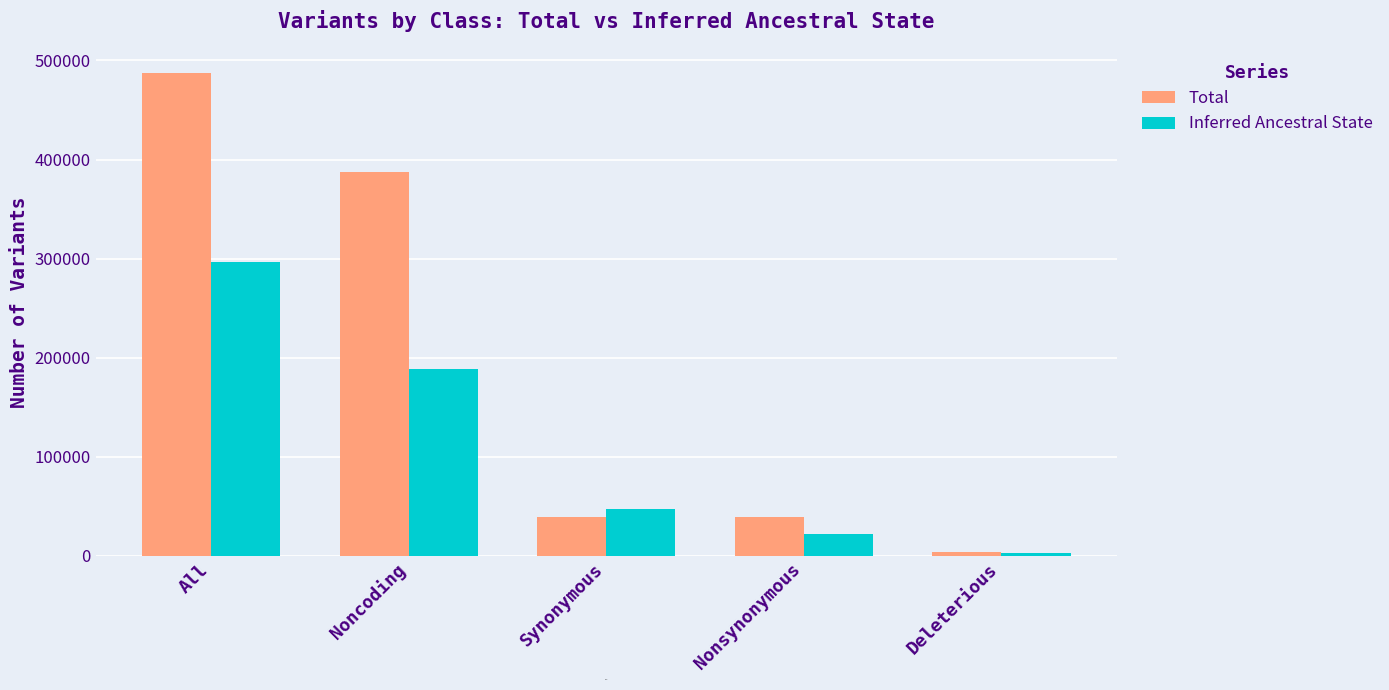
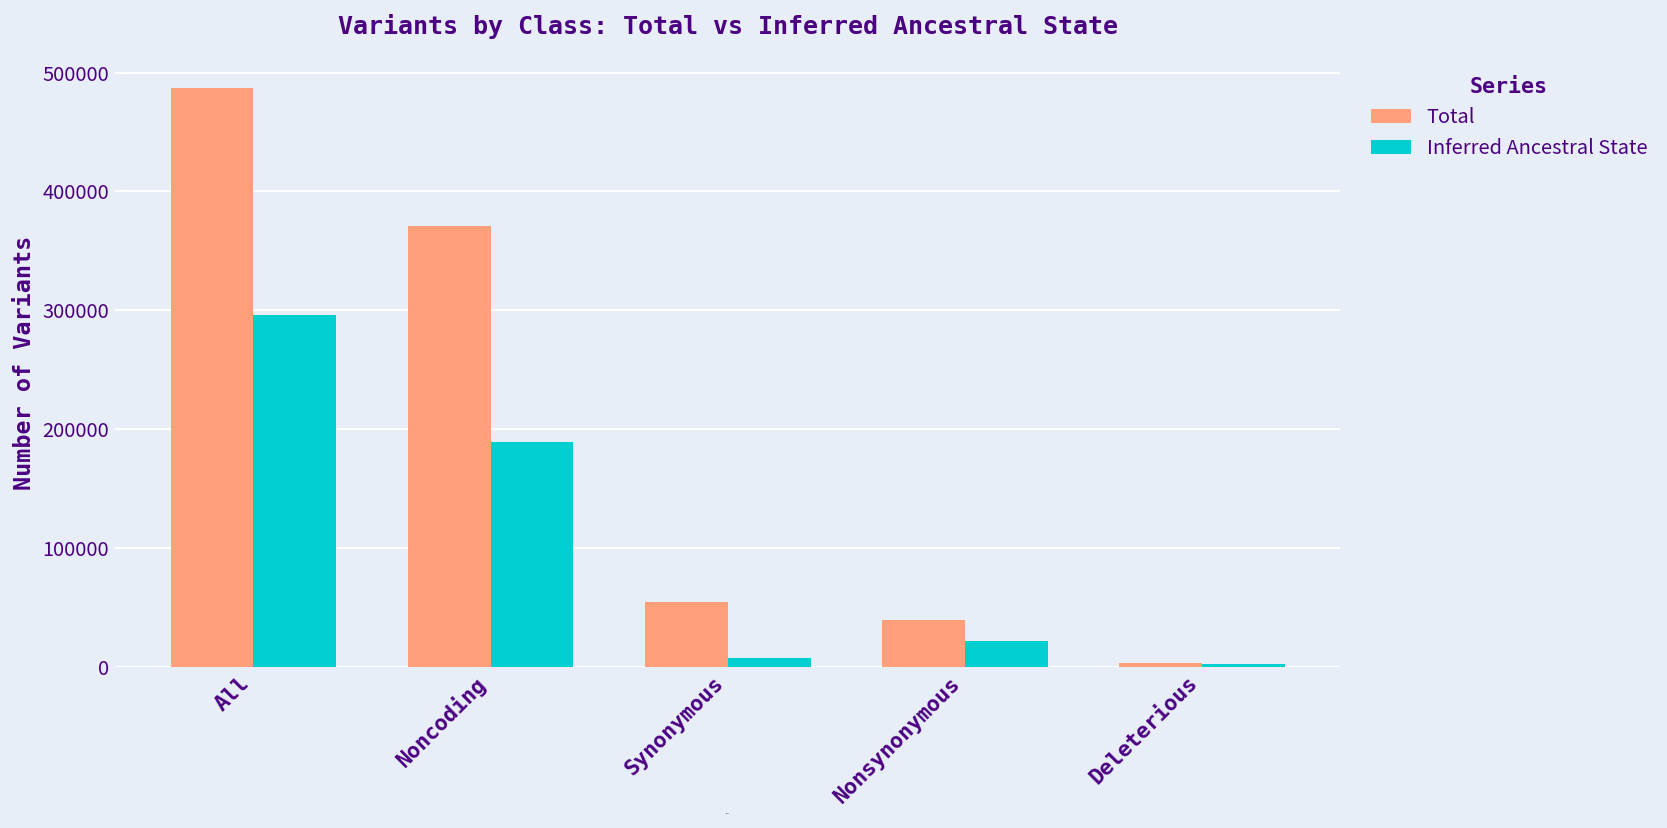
  {
    "Total": {
      "All": 490000,
-     "Noncoding": 390000,
-     "Synonymous": 40000,
+     "Noncoding": 370000,
+     "Synonymous": 60000,
      "Nonsynonymous": 40000,
      "Deleterious": 0
    },
    "Inferred Ancestral State": {
      "All": 300000,
      "Noncoding": 190000,
-     "Synonymous": 50000,
+     "Synonymous": 10000,
      "Nonsynonymous": 20000,
      "Deleterious": 0
    }
  }
